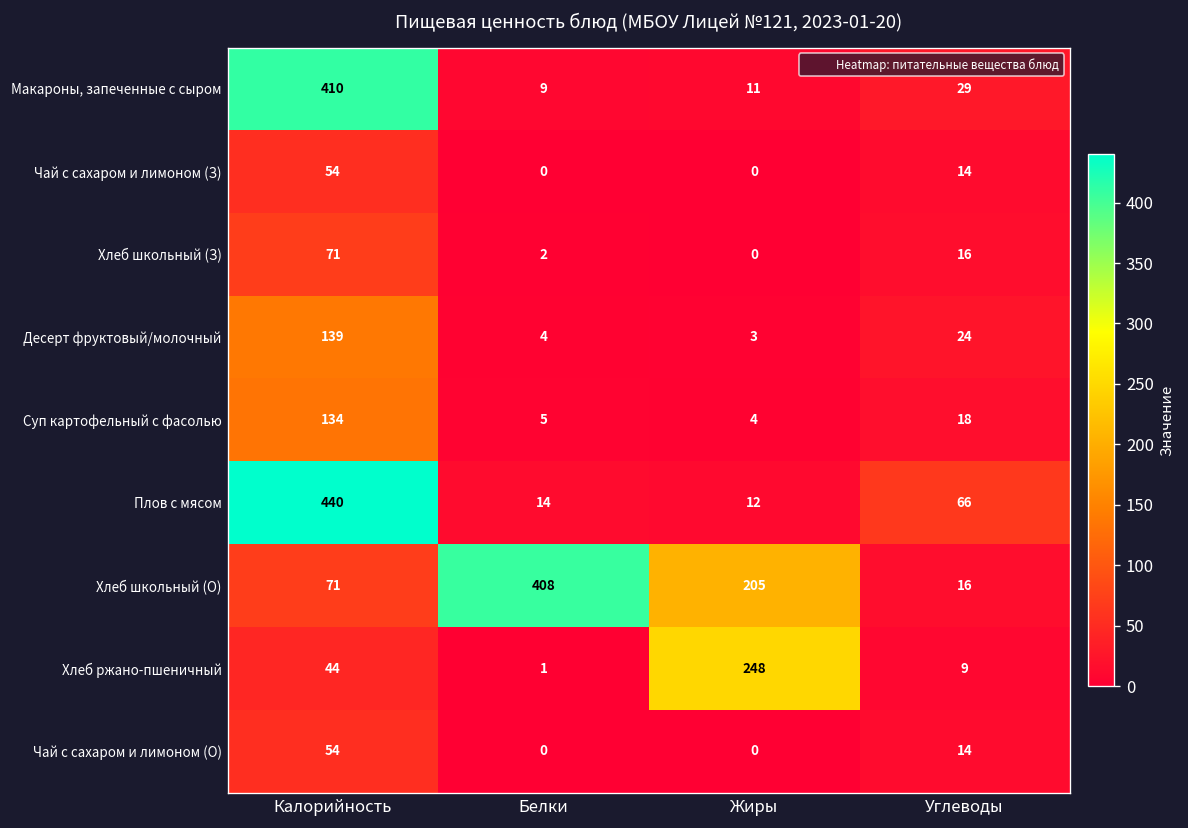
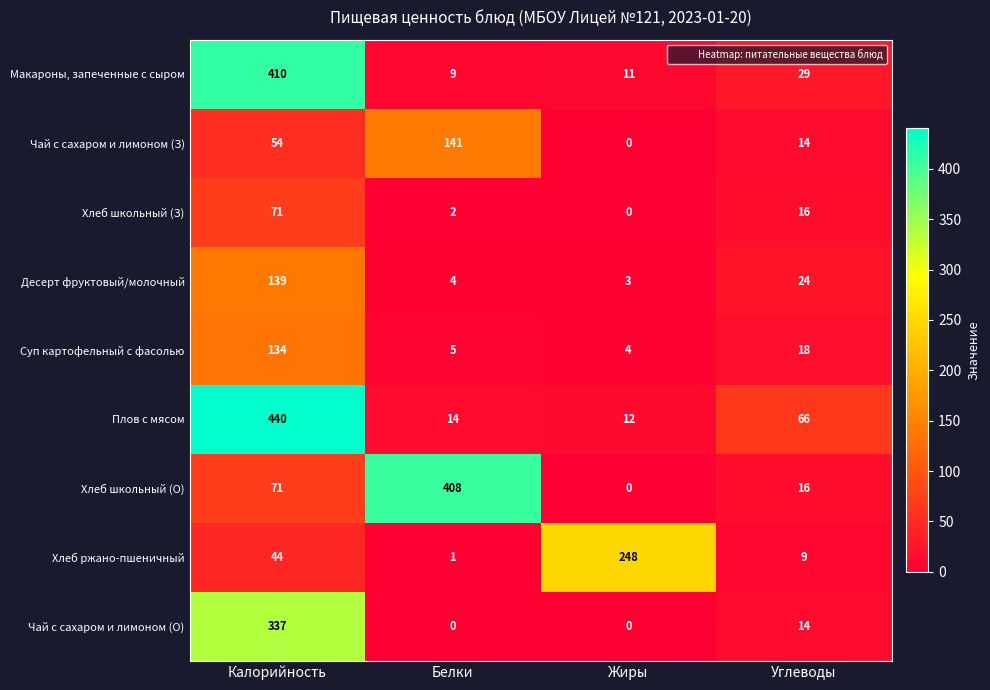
  {
    "Макароны, запеченные с сыром": {
      "Калорийность": 410,
      "Белки": 9,
      "Жиры": 11,
      "Углеводы": 29
    },
    "Чай с сахаром и лимоном (З)": {
      "Калорийность": 54,
-     "Белки": 0,
+     "Белки": 141,
      "Жиры": 0,
      "Углеводы": 14
    },
    "Хлеб школьный (З)": {
      "Калорийность": 71,
      "Белки": 2,
      "Жиры": 0,
      "Углеводы": 16
    },
    "Десерт фруктовый/молочный": {
      "Калорийность": 139,
      "Белки": 4,
      "Жиры": 3,
      "Углеводы": 24
    },
    "Суп картофельный с фасолью": {
      "Калорийность": 134,
      "Белки": 5,
      "Жиры": 4,
      "Углеводы": 18
    },
    "Плов с мясом": {
      "Калорийность": 440,
      "Белки": 14,
      "Жиры": 12,
      "Углеводы": 66
    },
    "Хлеб школьный (О)": {
      "Калорийность": 71,
      "Белки": 408,
-     "Жиры": 205,
+     "Жиры": 0,
      "Углеводы": 16
    },
    "Хлеб ржано-пшеничный": {
      "Калорийность": 44,
      "Белки": 1,
      "Жиры": 248,
      "Углеводы": 9
    },
    "Чай с сахаром и лимоном (О)": {
-     "Калорийность": 54,
+     "Калорийность": 337,
      "Белки": 0,
      "Жиры": 0,
      "Углеводы": 14
    }
  }
